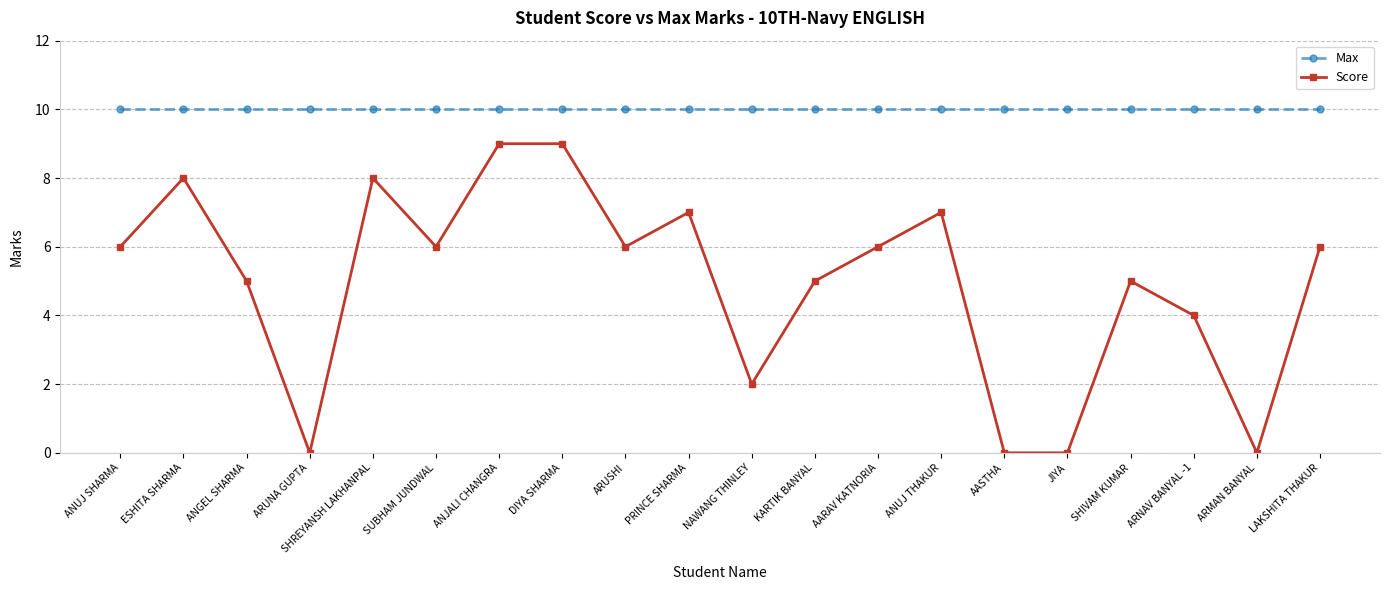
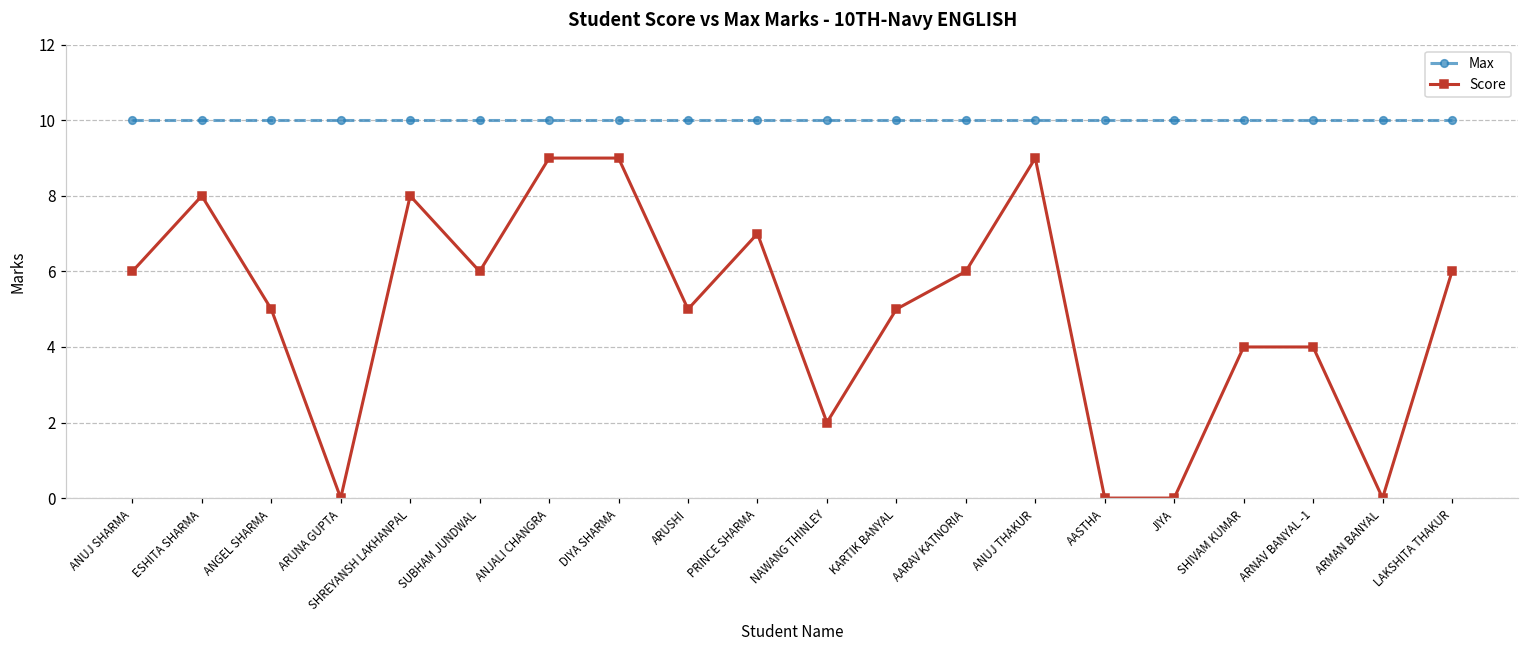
  {
    "Max": {
      "ANUJ SHARMA": 10,
      "ESHITA SHARMA": 10,
      "ANGEL SHARMA": 10,
      "ARUNA GUPTA": 10,
      "SHREYANSH LAKHANPAL": 10,
      "SUBHAM JUNDWAL": 10,
      "ANJALI CHANGRA": 10,
      "DIYA SHARMA": 10,
      "ARUSHI": 10,
      "PRINCE SHARMA": 10,
      "NAWANG THINLEY": 10,
      "KARTIK BANYAL": 10,
      "AARAV KATNORIA": 10,
      "ANUJ THAKUR": 10,
      "AASTHA": 10,
      "JIYA": 10,
      "SHIVAM KUMAR": 10,
      "ARNAV BANYAL -1": 10,
      "ARMAN BANYAL": 10,
      "LAKSHITA THAKUR": 10
    },
    "Score": {
      "ANUJ SHARMA": 6,
      "ESHITA SHARMA": 8,
      "ANGEL SHARMA": 5,
      "ARUNA GUPTA": 0,
      "SHREYANSH LAKHANPAL": 8,
      "SUBHAM JUNDWAL": 6,
      "ANJALI CHANGRA": 9,
      "DIYA SHARMA": 9,
-     "ARUSHI": 6,
+     "ARUSHI": 5,
      "PRINCE SHARMA": 7,
      "NAWANG THINLEY": 2,
      "KARTIK BANYAL": 5,
      "AARAV KATNORIA": 6,
-     "ANUJ THAKUR": 7,
+     "ANUJ THAKUR": 9,
      "AASTHA": 0,
      "JIYA": 0,
-     "SHIVAM KUMAR": 5,
+     "SHIVAM KUMAR": 4,
      "ARNAV BANYAL -1": 4,
      "ARMAN BANYAL": 0,
      "LAKSHITA THAKUR": 6
    }
  }
